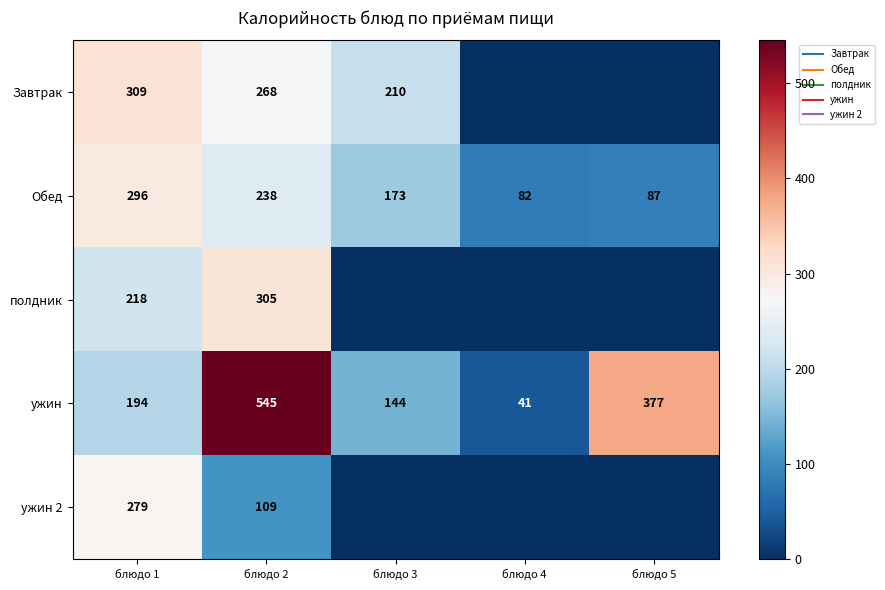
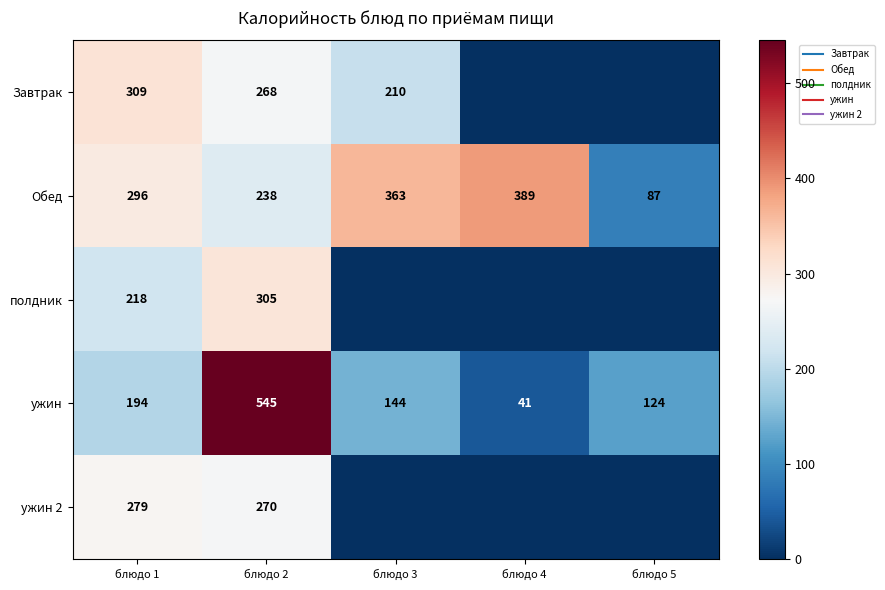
  {
    "Завтрак": {
      "блюдо 1": 309,
      "блюдо 2": 268,
      "блюдо 3": 210
    },
    "Обед": {
      "блюдо 1": 296,
      "блюдо 2": 238,
-     "блюдо 3": 173,
-     "блюдо 4": 82,
+     "блюдо 3": 363,
+     "блюдо 4": 389,
      "блюдо 5": 87
    },
    "полдник": {
      "блюдо 1": 218,
      "блюдо 2": 305
    },
    "ужин": {
      "блюдо 1": 194,
      "блюдо 2": 545,
      "блюдо 3": 144,
      "блюдо 4": 41,
-     "блюдо 5": 377
+     "блюдо 5": 124
    },
    "ужин 2": {
      "блюдо 1": 279,
-     "блюдо 2": 109
+     "блюдо 2": 270
    }
  }
